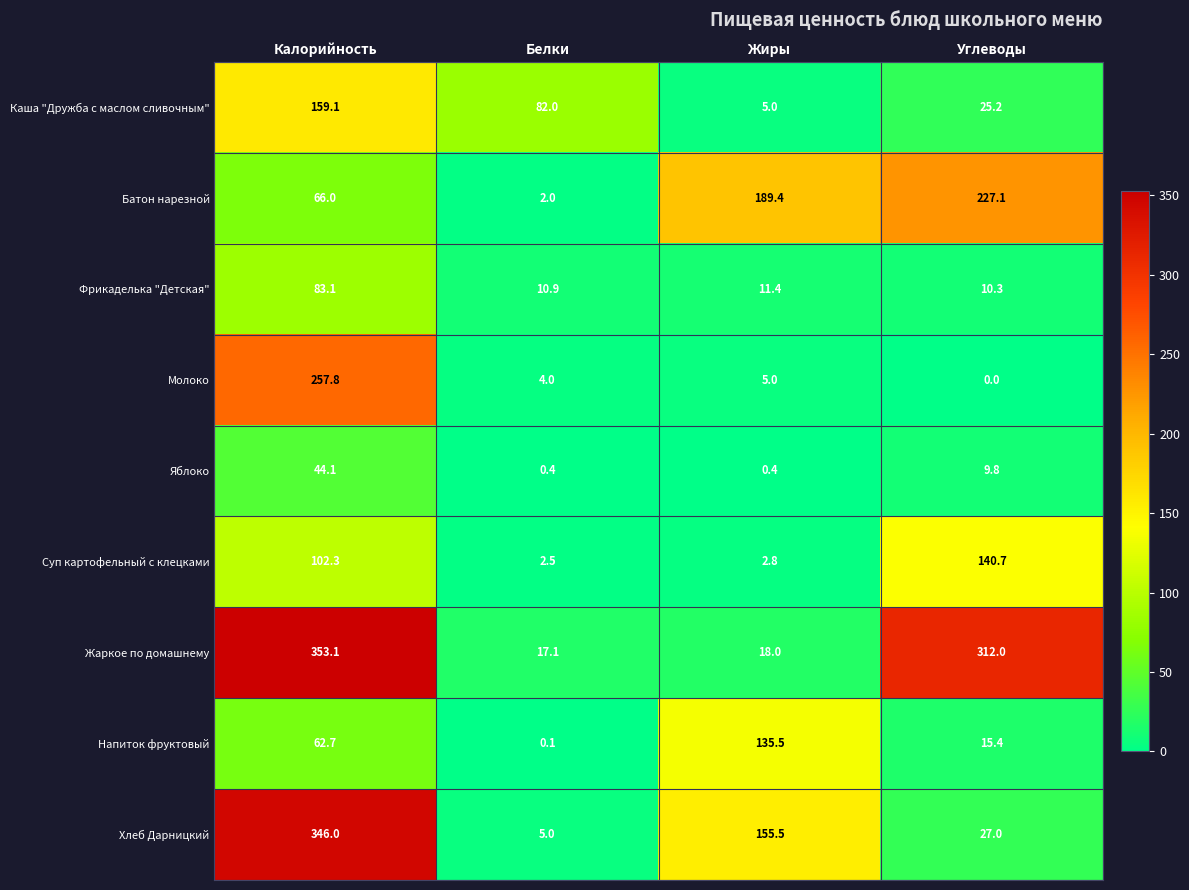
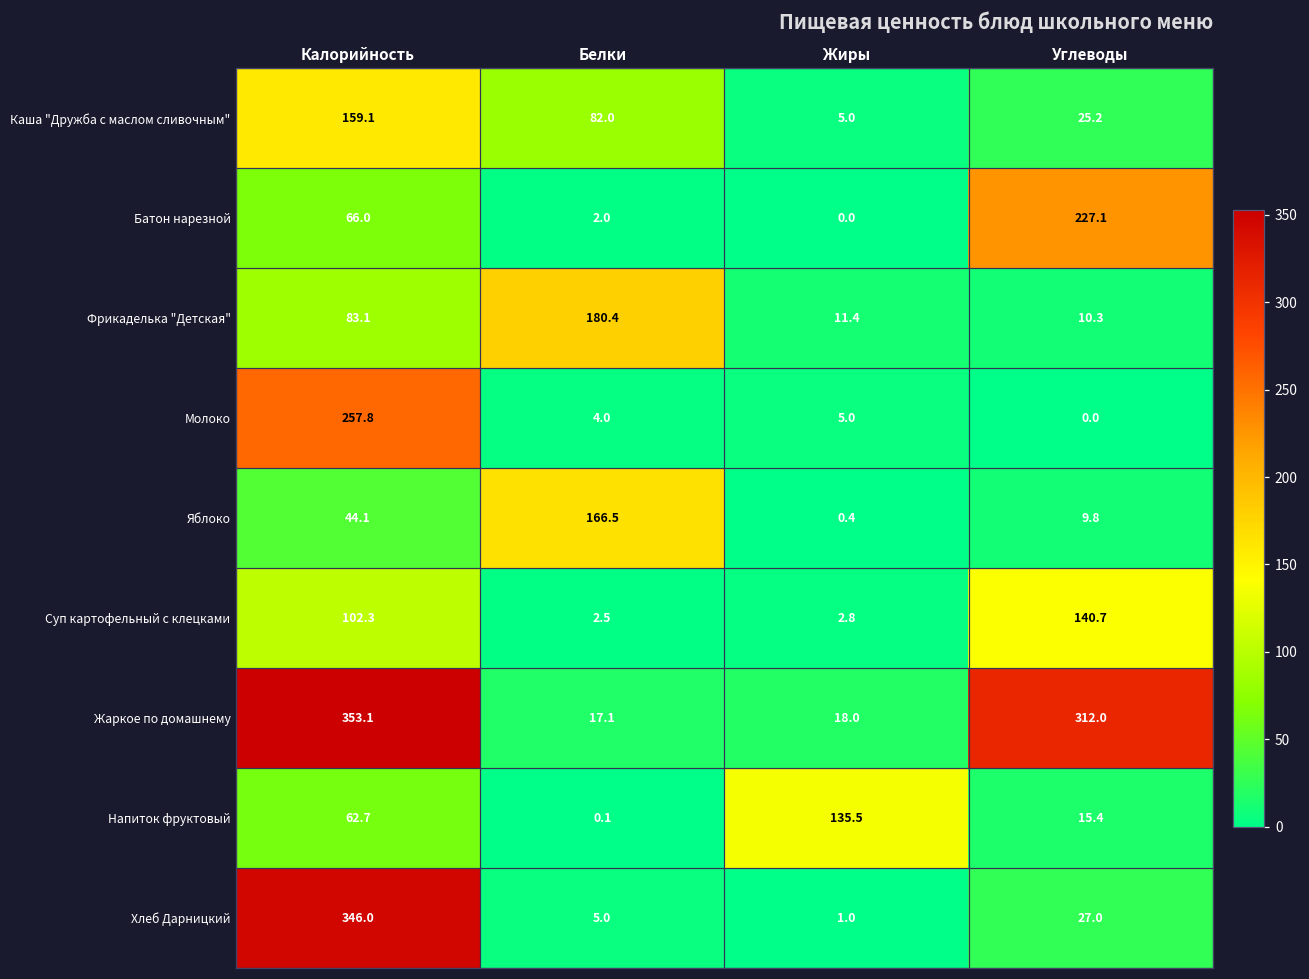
  {
    "Каша \"Дружба с маслом сливочным\"": {
      "Калорийность": 159.1,
      "Белки": 82.0,
      "Жиры": 5.0,
      "Углеводы": 25.2
    },
    "Батон нарезной": {
      "Калорийность": 66.0,
      "Белки": 2.0,
-     "Жиры": 189.4,
+     "Жиры": 0.0,
      "Углеводы": 227.1
    },
    "Фрикаделька \"Детская\"": {
      "Калорийность": 83.1,
-     "Белки": 10.9,
+     "Белки": 180.4,
      "Жиры": 11.4,
      "Углеводы": 10.3
    },
    "Молоко": {
      "Калорийность": 257.8,
      "Белки": 4.0,
      "Жиры": 5.0,
      "Углеводы": 0.0
    },
    "Яблоко": {
      "Калорийность": 44.1,
-     "Белки": 0.4,
+     "Белки": 166.5,
      "Жиры": 0.4,
      "Углеводы": 9.8
    },
    "Суп картофельный с клецками": {
      "Калорийность": 102.3,
      "Белки": 2.5,
      "Жиры": 2.8,
      "Углеводы": 140.7
    },
    "Жаркое по домашнему": {
      "Калорийность": 353.1,
      "Белки": 17.1,
      "Жиры": 18.0,
      "Углеводы": 312.0
    },
    "Напиток фруктовый": {
      "Калорийность": 62.7,
      "Белки": 0.1,
      "Жиры": 135.5,
      "Углеводы": 15.4
    },
    "Хлеб Дарницкий": {
      "Калорийность": 346.0,
      "Белки": 5.0,
-     "Жиры": 155.5,
+     "Жиры": 1.0,
      "Углеводы": 27.0
    }
  }
